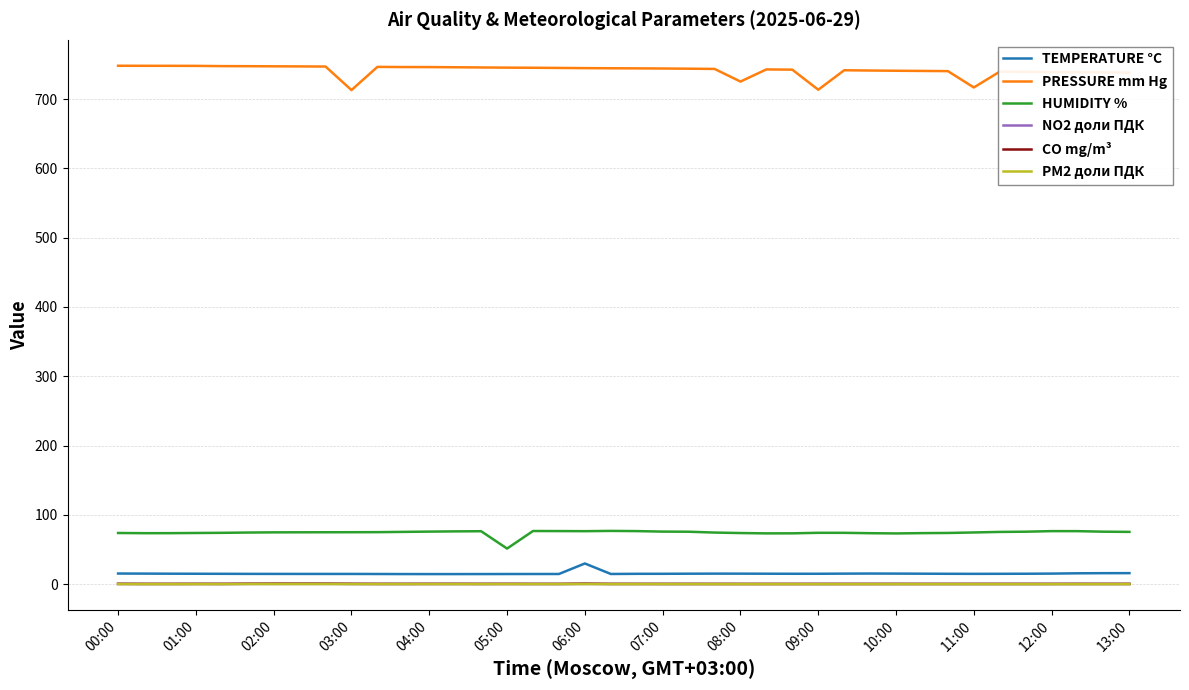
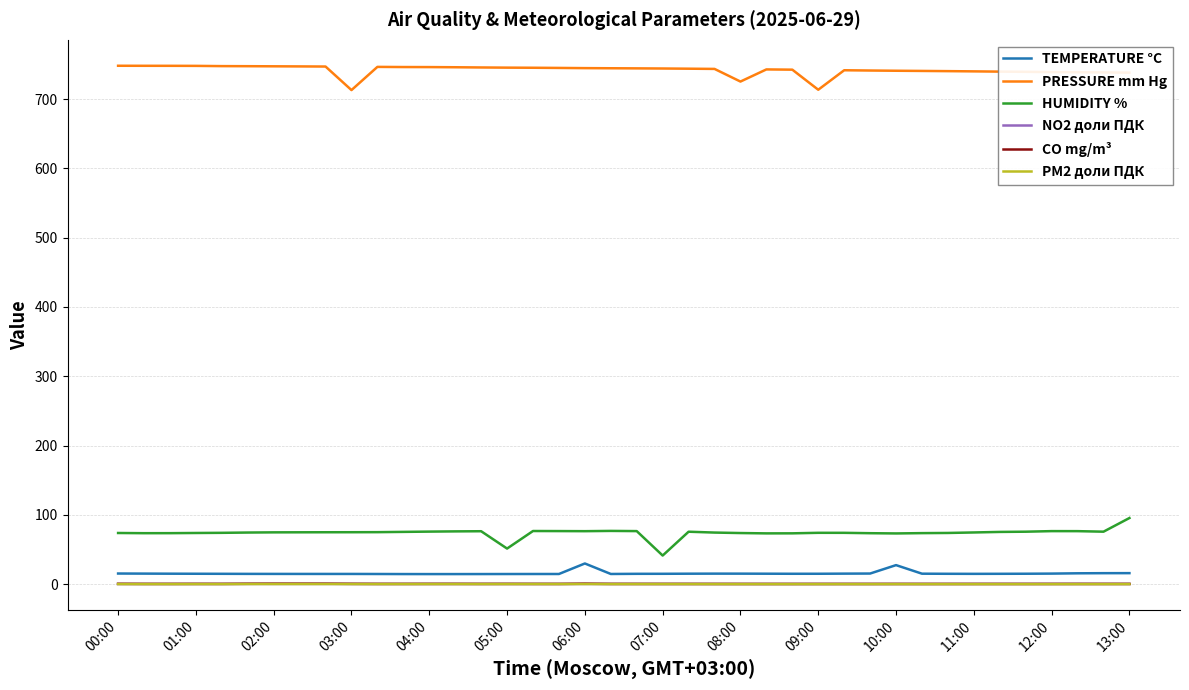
  {
    "TEMPERATURE °C": {
      "00:00": 20,
      "01:00": 10,
      "02:00": 10,
      "03:00": 10,
      "04:00": 10,
      "05:00": 10,
      "06:00": 30,
      "07:00": 10,
      "08:00": 20,
      "09:00": 10,
-     "10:00": 20,
+     "10:00": 30,
      "11:00": 10,
      "12:00": 20,
      "13:00": 20
    },
    "PRESSURE mm Hg": {
      "00:00": 750,
      "01:00": 750,
      "02:00": 750,
      "03:00": 710,
      "04:00": 750,
      "05:00": 750,
      "06:00": 740,
      "07:00": 740,
      "08:00": 730,
      "09:00": 710,
      "10:00": 740,
-     "11:00": 720
+     "11:00": 740
    },
    "HUMIDITY %": {
      "00:00": 70,
      "01:00": 70,
      "02:00": 70,
      "03:00": 70,
      "04:00": 80,
      "05:00": 50,
      "06:00": 80,
-     "07:00": 80,
+     "07:00": 40,
      "08:00": 70,
      "09:00": 70,
      "10:00": 70,
      "11:00": 70,
      "12:00": 80,
-     "13:00": 80
+     "13:00": 100
    },
    "PM2 доли ПДК": {
      "00:00": 0,
      "01:00": 0,
      "02:00": 0,
      "03:00": 0,
      "04:00": 0,
      "05:00": 0,
      "06:00": 0,
      "07:00": 0,
      "08:00": 0,
      "09:00": 0,
      "10:00": 0,
      "11:00": 0,
      "12:00": 0,
      "13:00": 0
    }
  }
